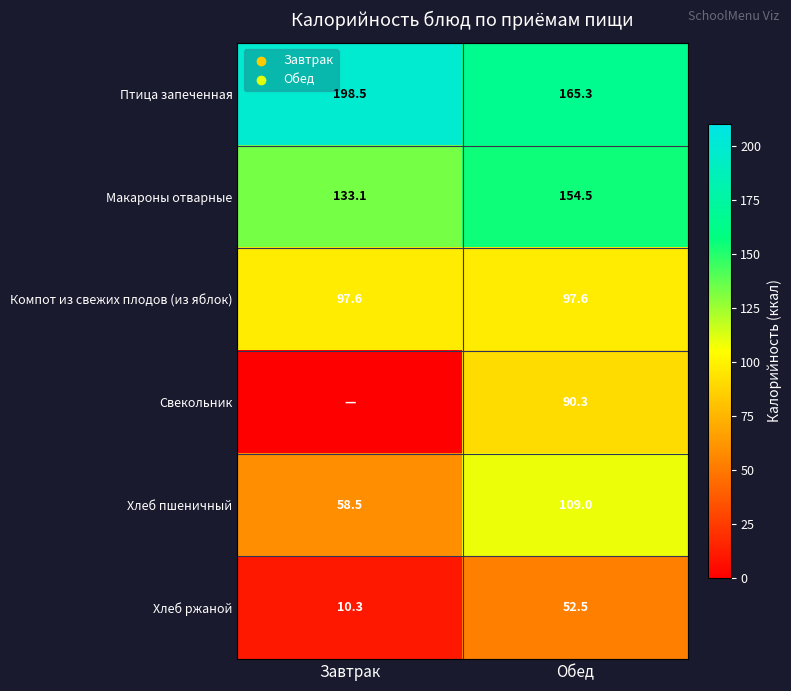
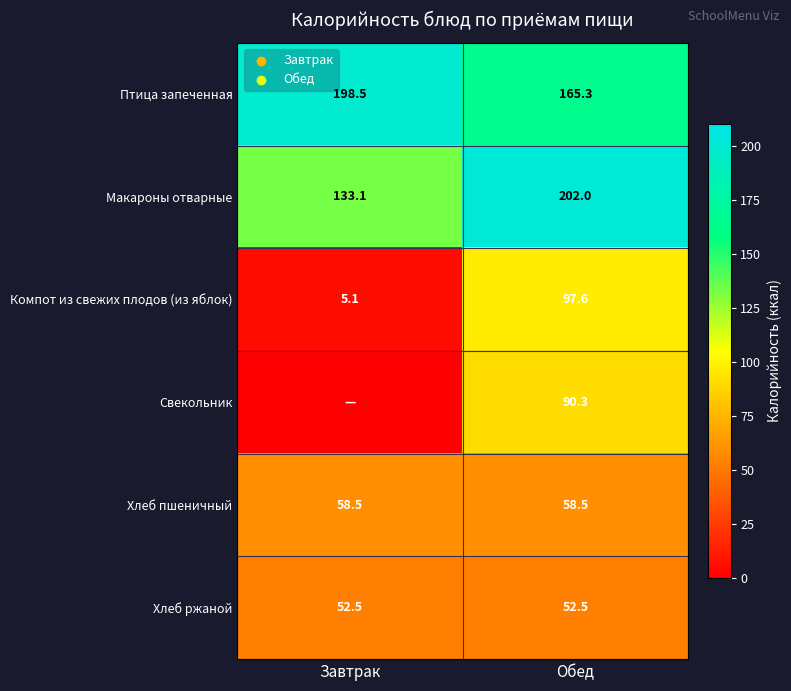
  {
    "Птица запеченная": {
      "Обед": 165.3
    },
    "Макароны отварные": {
      "Завтрак": 133.1,
-     "Обед": 154.5
+     "Обед": 202.0
    },
    "Компот из свежих плодов (из яблок)": {
-     "Завтрак": 97.6,
+     "Завтрак": 5.1,
      "Обед": 97.6
    },
    "Свекольник": {
      "Обед": 90.3
    },
    "Хлеб пшеничный": {
      "Завтрак": 58.5,
-     "Обед": 109.0
+     "Обед": 58.5
    },
    "Хлеб ржаной": {
-     "Завтрак": 10.3,
+     "Завтрак": 52.5,
      "Обед": 52.5
    }
  }
